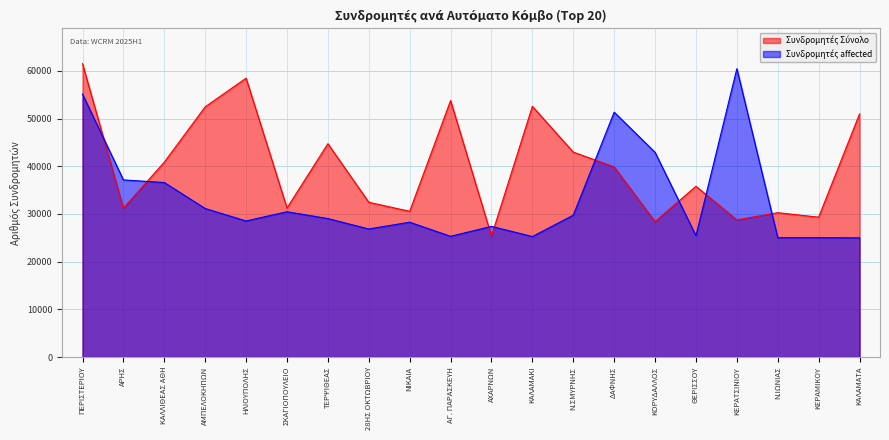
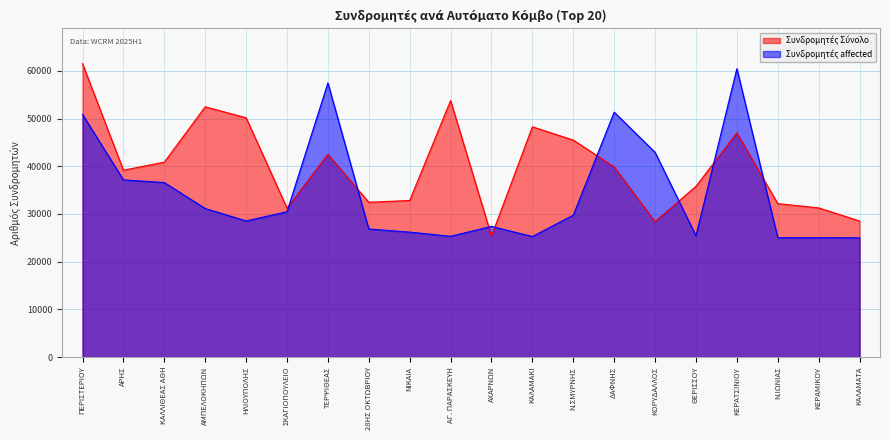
  {
    "Συνδρομητές Σύνολο": {
-     "ΑΡΗΣ": 31000,
+     "ΑΡΗΣ": 39000,
      "ΚΑΛΛΙΘΕΑΣ ΑΘΗ": 41000,
      "ΑΜΠΕΛΟΚΗΠΩΝ": 52000,
-     "ΗΛΙΟΥΠΟΛΗΣ": 58000,
+     "ΗΛΙΟΥΠΟΛΗΣ": 50000,
      "ΣΚΑΓΙΟΠΟΥΛΕΙΟ": 31000,
-     "ΤΕΡΨΙΘΕΑΣ": 45000,
+     "ΤΕΡΨΙΘΕΑΣ": 43000,
      "28ΗΣ ΟΚΤΩΒΡΙΟΥ": 32000,
-     "ΝΙΚΑΙΑ": 31000,
+     "ΝΙΚΑΙΑ": 33000,
      "ΑΓ. ΠΑΡΑΣΚΕΥΗ": 54000,
      "ΑΧΑΡΝΩΝ": 25000,
-     "ΚΑΛΑΜΑΚΙ": 53000,
-     "Ν.ΣΜΥΡΝΗΣ": 43000,
+     "ΚΑΛΑΜΑΚΙ": 48000,
+     "Ν.ΣΜΥΡΝΗΣ": 45000,
      "ΔΑΦΝΗΣ": 40000,
      "ΚΟΡΥΔΑΛΛΟΣ": 28000,
      "ΘΕΡΙΣΣΟΥ": 36000,
-     "ΚΕΡΑΤΣΙΝΙΟΥ": 29000,
-     "Ν.ΙΩΝΙΑΣ": 30000,
-     "ΚΕΡΑΜΙΚΟΥ": 29000,
-     "ΚΑΛΑΜΑΤΑ": 51000
+     "ΚΕΡΑΤΣΙΝΙΟΥ": 47000,
+     "Ν.ΙΩΝΙΑΣ": 32000,
+     "ΚΕΡΑΜΙΚΟΥ": 31000,
+     "ΚΑΛΑΜΑΤΑ": 29000
    },
    "Συνδρομητές affected": {
-     "ΠΕΡΙΣΤΕΡΙΟΥ": 55000,
+     "ΠΕΡΙΣΤΕΡΙΟΥ": 51000,
      "ΑΡΗΣ": 37000,
      "ΚΑΛΛΙΘΕΑΣ ΑΘΗ": 37000,
      "ΑΜΠΕΛΟΚΗΠΩΝ": 31000,
      "ΗΛΙΟΥΠΟΛΗΣ": 29000,
      "ΣΚΑΓΙΟΠΟΥΛΕΙΟ": 30000,
-     "ΤΕΡΨΙΘΕΑΣ": 29000,
+     "ΤΕΡΨΙΘΕΑΣ": 57000,
      "28ΗΣ ΟΚΤΩΒΡΙΟΥ": 27000,
-     "ΝΙΚΑΙΑ": 28000,
+     "ΝΙΚΑΙΑ": 26000,
      "ΑΓ. ΠΑΡΑΣΚΕΥΗ": 25000,
      "ΑΧΑΡΝΩΝ": 27000,
      "ΚΑΛΑΜΑΚΙ": 25000,
      "Ν.ΣΜΥΡΝΗΣ": 30000,
      "ΔΑΦΝΗΣ": 51000,
      "ΚΟΡΥΔΑΛΛΟΣ": 43000,
      "ΘΕΡΙΣΣΟΥ": 25000,
      "ΚΕΡΑΤΣΙΝΙΟΥ": 60000,
      "Ν.ΙΩΝΙΑΣ": 25000,
      "ΚΕΡΑΜΙΚΟΥ": 25000,
      "ΚΑΛΑΜΑΤΑ": 25000
    }
  }
